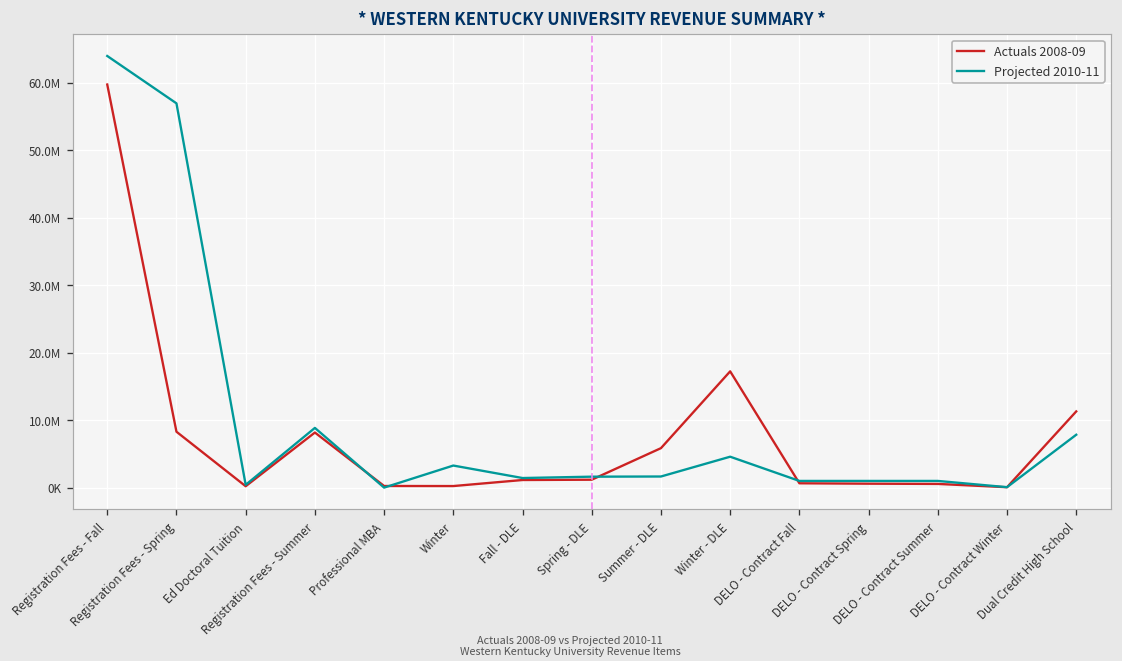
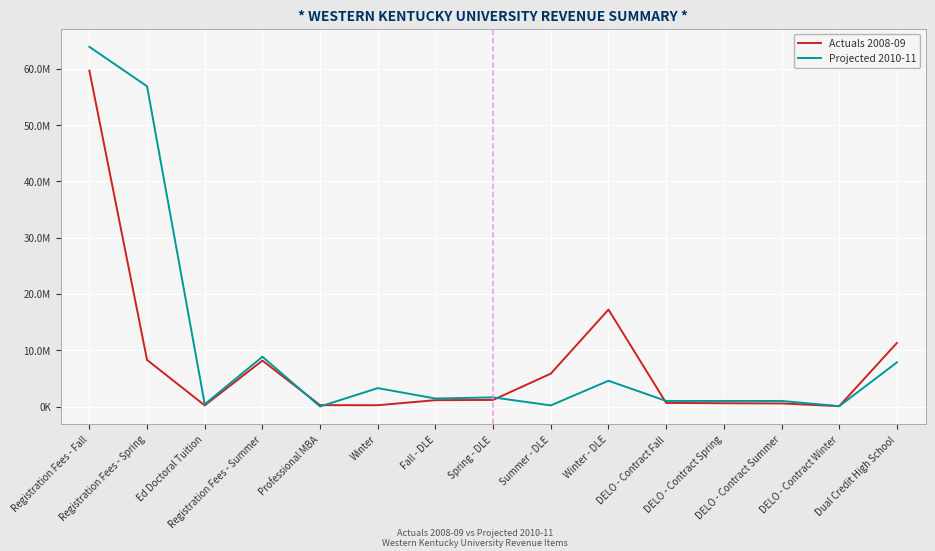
  {
    "Actuals 2008-09": {
      "Registration Fees - Fall": 60000000,
      "Registration Fees - Spring": 8000000,
      "Registration Fees - Summer": 8000000,
      "Winter": 0,
      "Summer - DLE": 6000000,
      "Winter - DLE": 17000000,
      "Dual Credit High School": 11000000
    },
    "Projected 2010-11": {
      "Registration Fees - Fall": 64000000,
      "Registration Fees - Spring": 57000000,
      "Registration Fees - Summer": 9000000,
      "Winter": 3000000,
-     "Summer - DLE": 2000000,
+     "Summer - DLE": 0,
      "Winter - DLE": 5000000,
      "Dual Credit High School": 8000000
    }
  }
